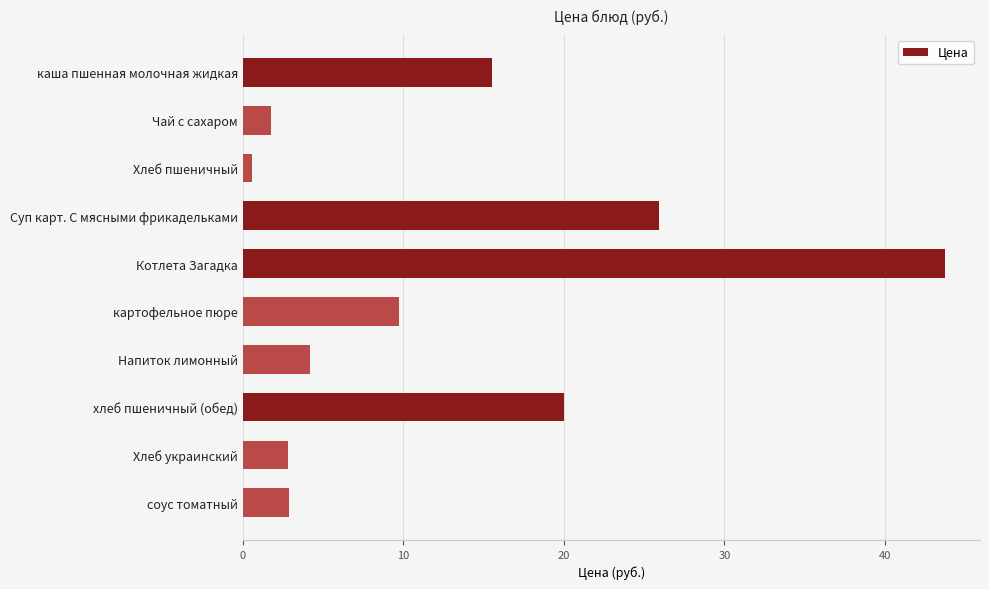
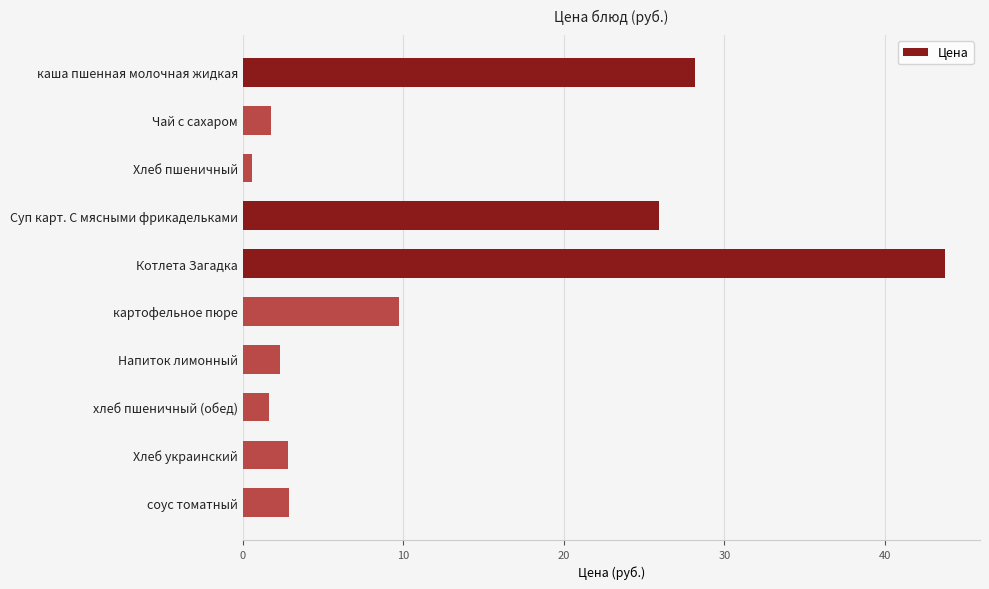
  {
-   "каша пшенная молочная жидкая": 15.5,
+   "каша пшенная молочная жидкая": 28.2,
    "Чай с сахаром": 1.8,
    "Хлеб пшеничный": 0.6,
    "Суп карт. С мясными фрикадельками": 25.9,
    "Котлета Загадка": 43.7,
    "картофельное пюре": 9.7,
-   "Напиток лимонный": 4.2,
-   "хлеб пшеничный (обед)": 20.0,
+   "Напиток лимонный": 2.3,
+   "хлеб пшеничный (обед)": 1.6,
    "Хлеб украинский": 2.8,
    "соус томатный": 2.9
  }
